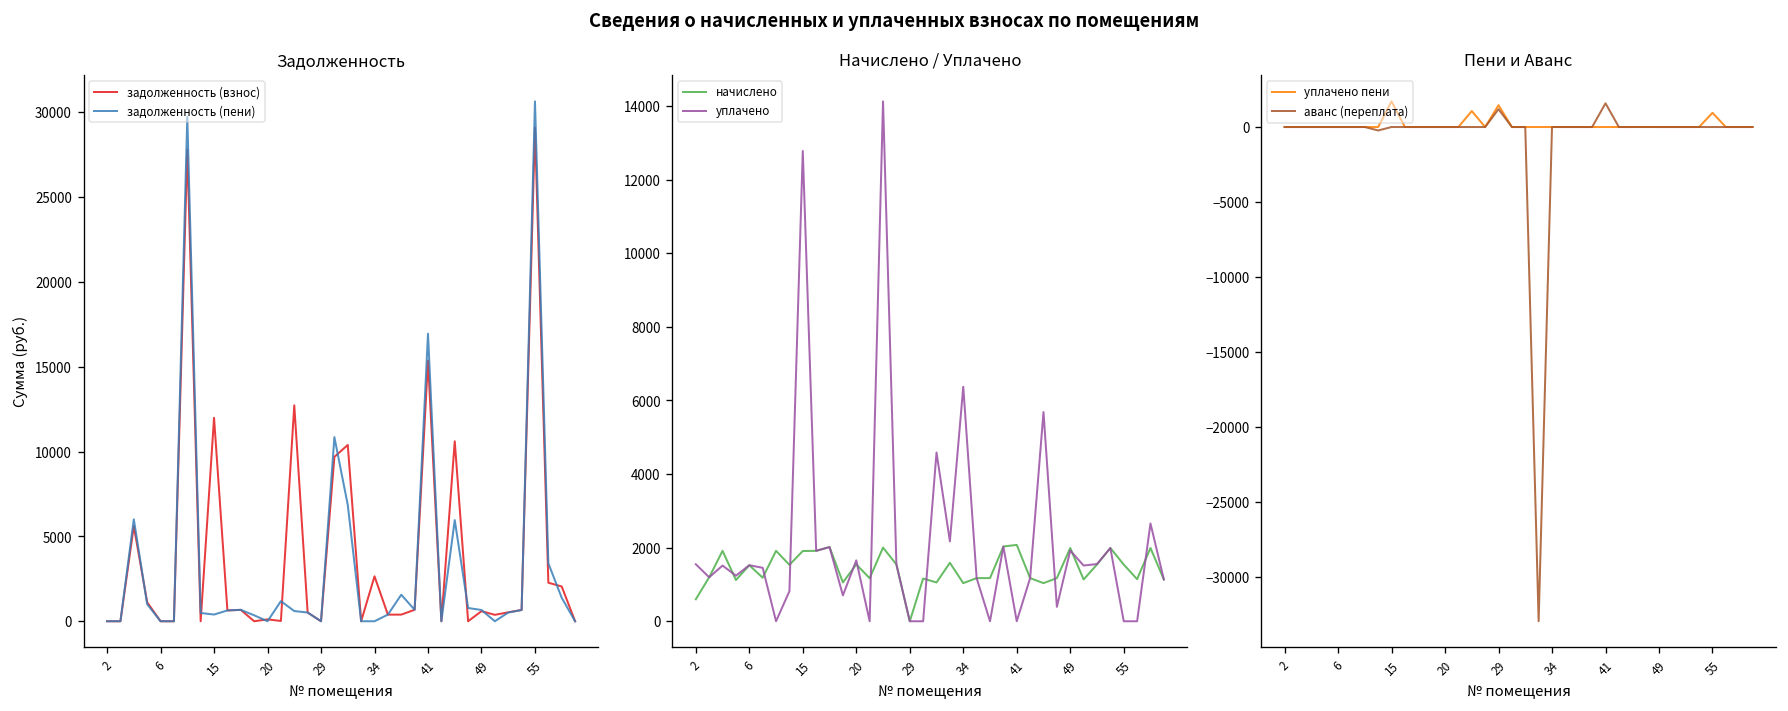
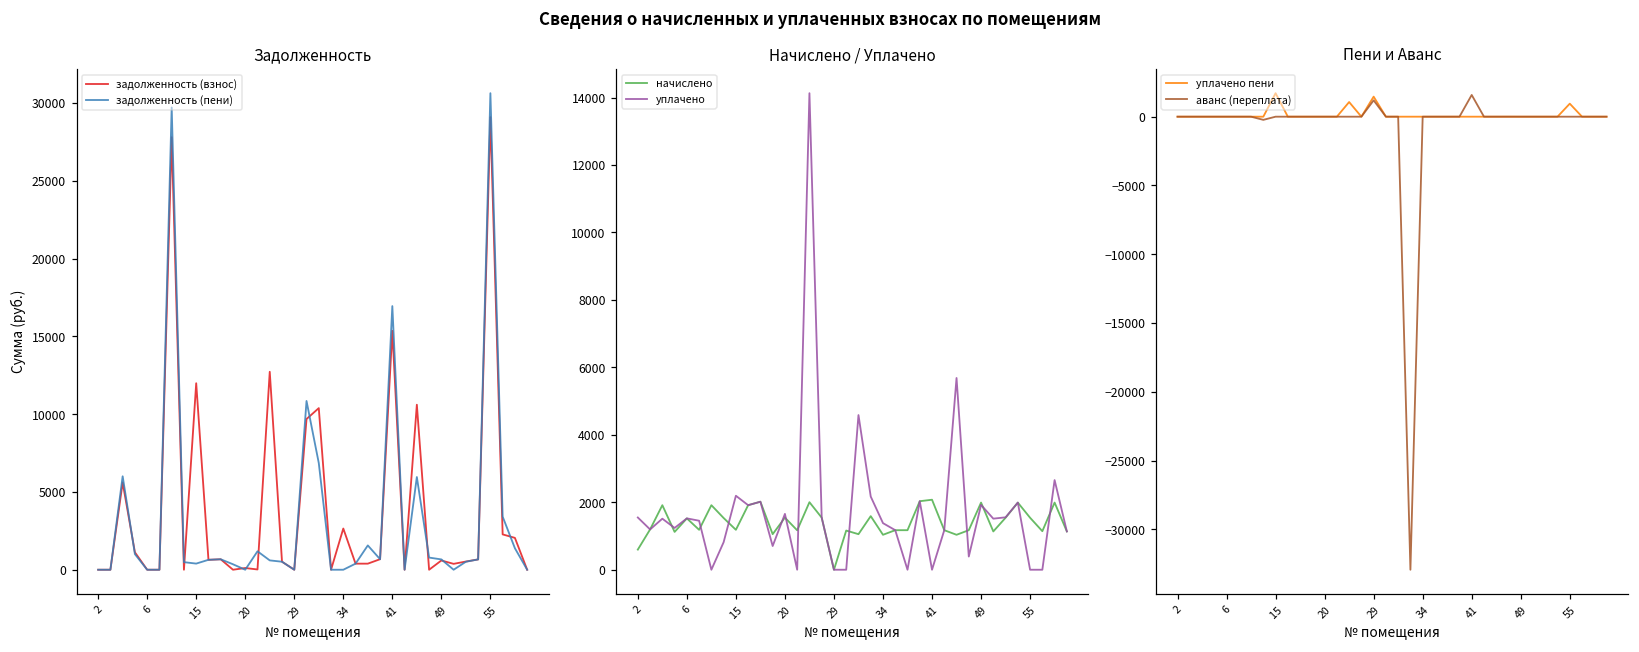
  {
    "Задолженность": {
      "задолженность (взнос)": {
        "15": 12000,
        "34": 2600,
        "41": 15400,
        "55": 29100
      },
      "задолженность (пени)": {
        "15": 400,
        "34": 0,
        "41": 17000,
        "55": 30600
      }
    },
    "Начислено / Уплачено": {
      "начислено": {
        "2": 600,
-       "15": 1900,
+       "15": 1200,
        "20": 1500,
        "34": 1000,
        "41": 2100,
        "55": 1500
      },
      "уплачено": {
        "2": 1500,
-       "15": 12800,
+       "15": 2200,
        "20": 1700,
-       "34": 6400,
+       "34": 1400,
        "41": 0,
        "55": 0
      }
    },
    "Пени и Аванс": {
      "уплачено пени": {
        "29": 1500,
        "41": 0,
        "55": 900
      },
      "аванс (переплата)": {
        "15": 0,
        "29": 1200,
        "41": 1600,
        "55": 0
      }
    }
  }
